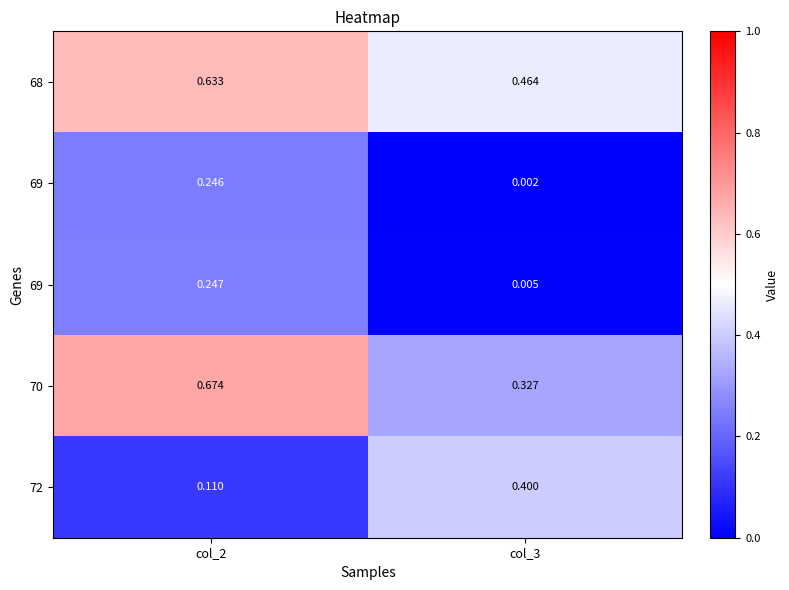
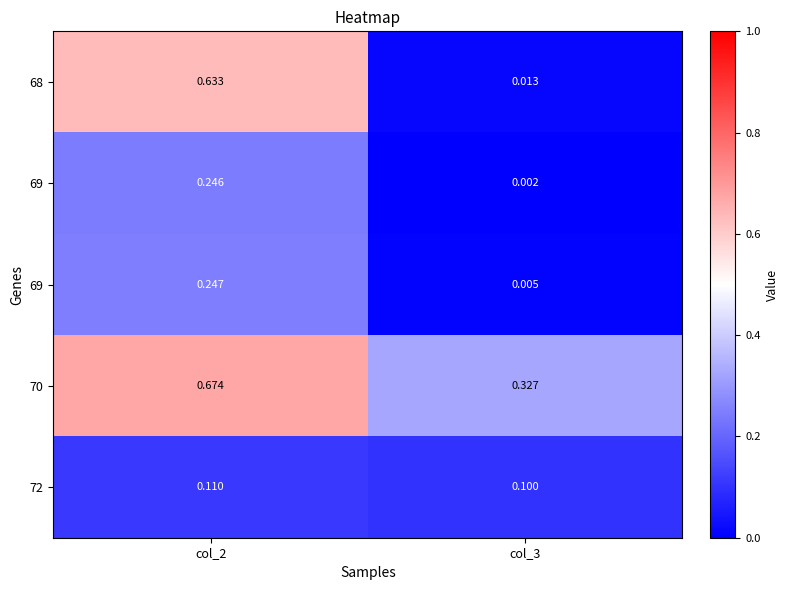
  {
    "68": {
      "col_2": 0.633,
-     "col_3": 0.464
+     "col_3": 0.013
    },
    "70": {
      "col_2": 0.674,
      "col_3": 0.327
    },
    "72": {
      "col_2": 0.110,
-     "col_3": 0.400
+     "col_3": 0.100
    }
  }
